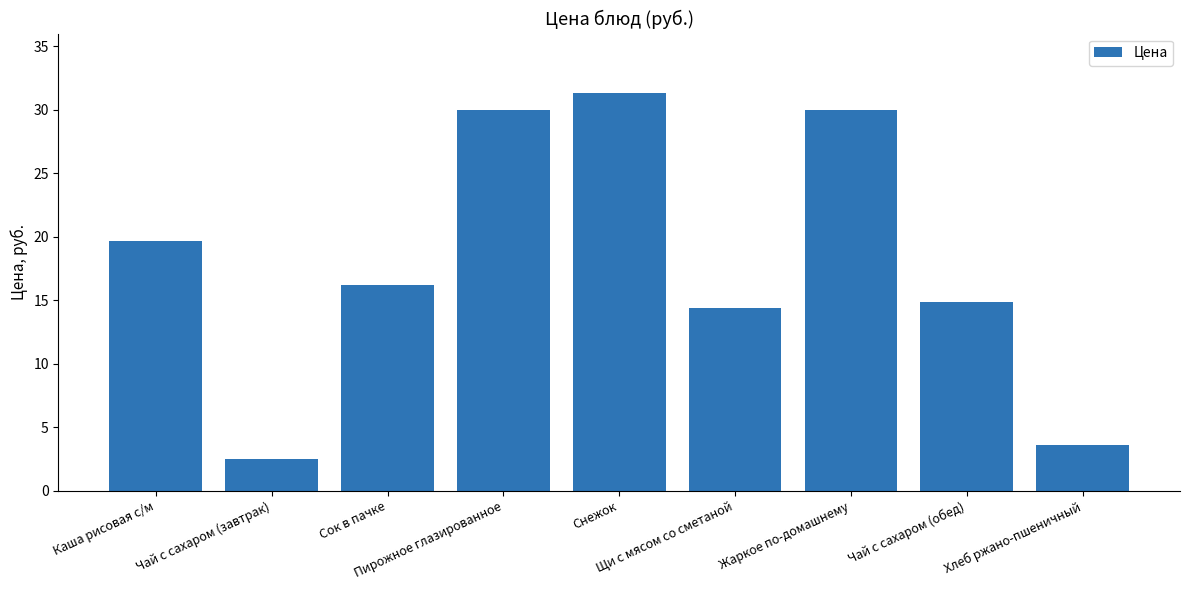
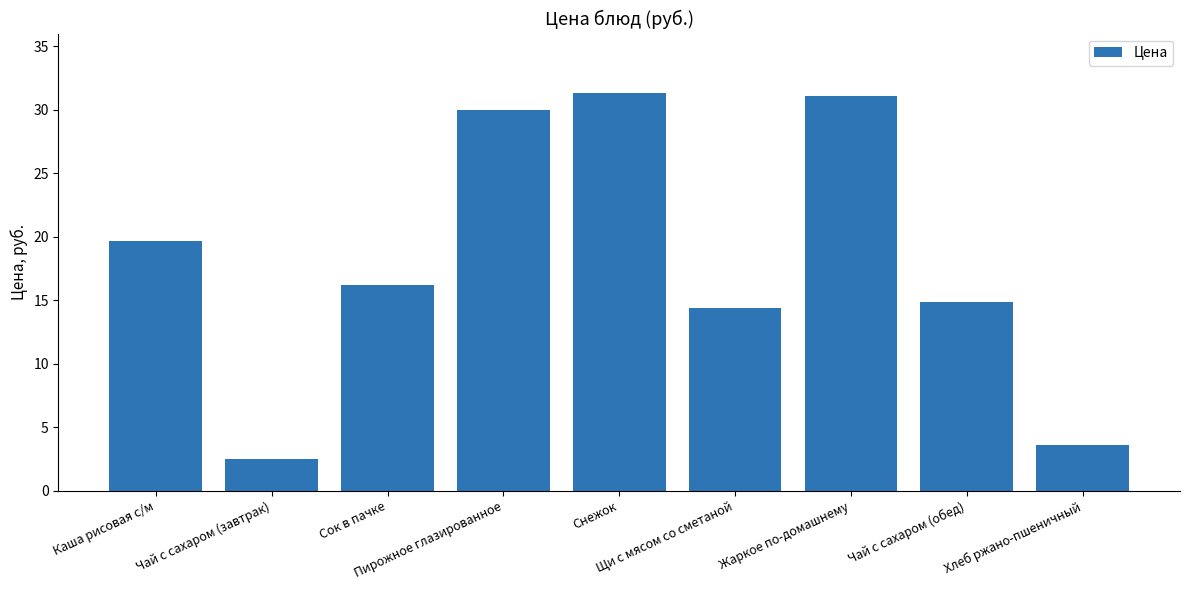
  {
    "Каша рисовая с/м": 19.6,
    "Чай с сахаром (завтрак)": 2.5,
    "Сок в пачке": 16.2,
    "Пирожное глазированное": 30.0,
    "Снежок": 31.3,
    "Щи с мясом со сметаной": 14.4,
-   "Жаркое по-домашнему": 30.0,
+   "Жаркое по-домашнему": 31.1,
    "Чай с сахаром (обед)": 14.9,
    "Хлеб ржано-пшеничный": 3.6
  }
